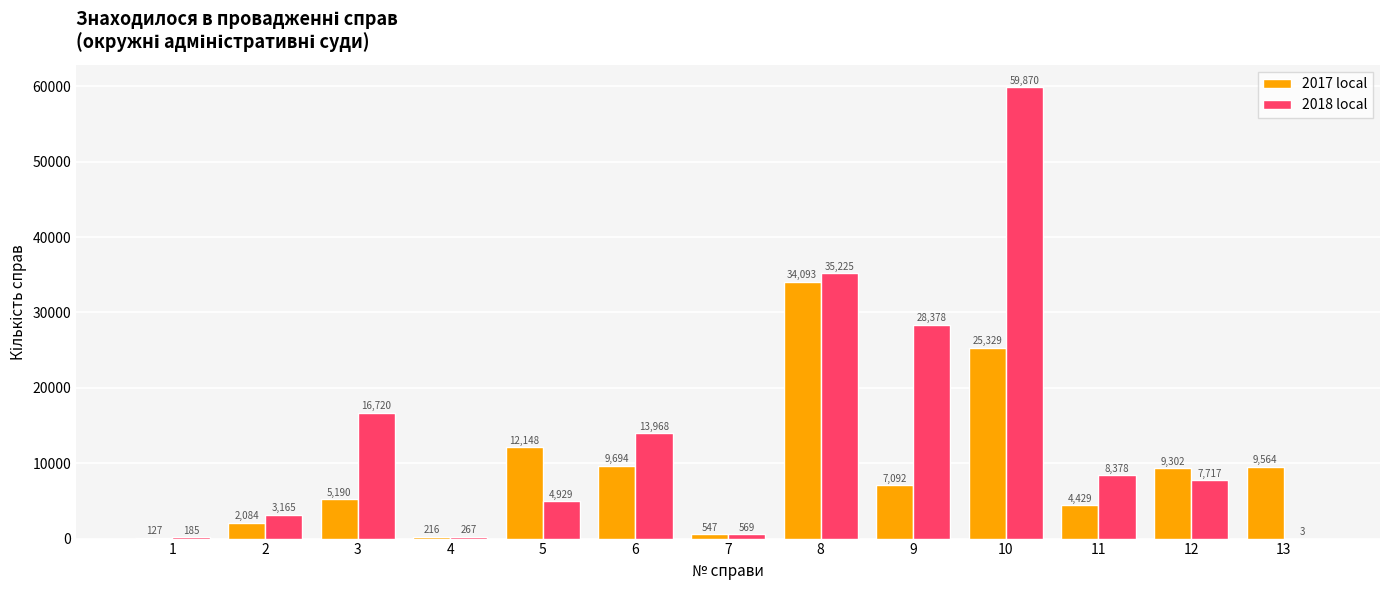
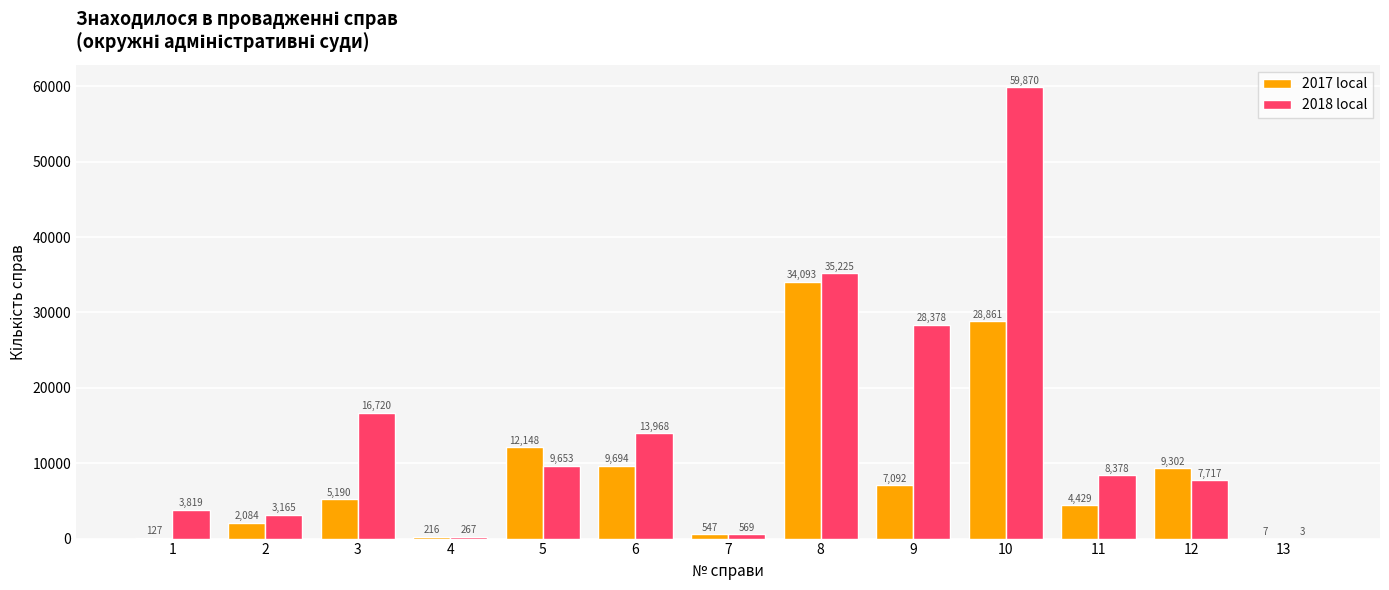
  {
    "2017 local": {
      "1": "127",
      "2": "2,084",
      "3": "5,190",
      "4": "216",
      "5": "12,148",
      "6": "9,694",
      "7": "547",
      "8": "34,093",
      "9": "7,092",
-     "10": "25,329",
+     "10": "28,861",
      "11": "4,429",
      "12": "9,302",
-     "13": "9,564"
+     "13": "7"
    },
    "2018 local": {
-     "1": "185",
+     "1": "3,819",
      "2": "3,165",
      "3": "16,720",
      "4": "267",
-     "5": "4,929",
+     "5": "9,653",
      "6": "13,968",
      "7": "569",
      "8": "35,225",
      "9": "28,378",
      "10": "59,870",
      "11": "8,378",
      "12": "7,717",
      "13": "3"
    }
  }
